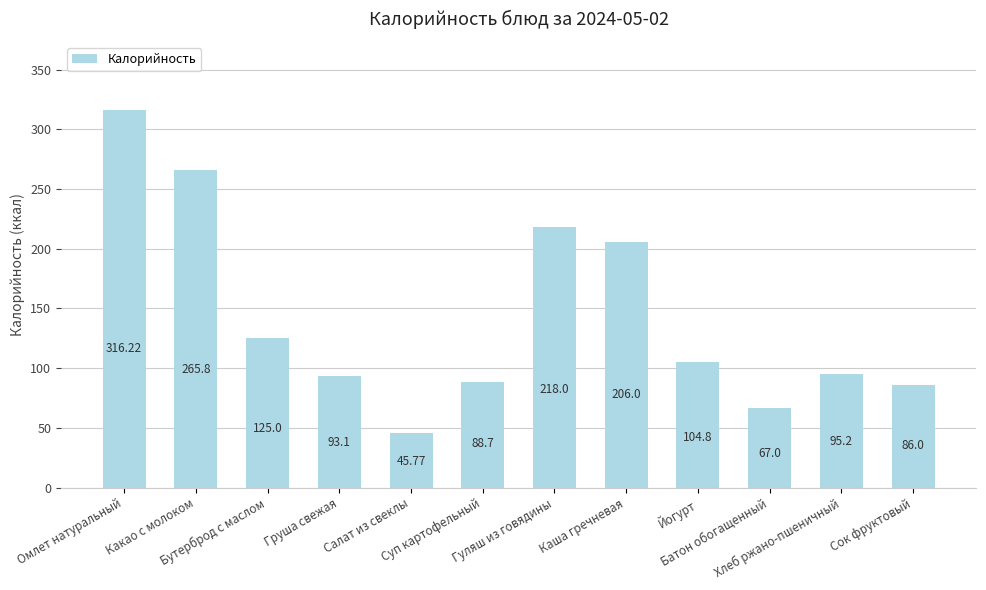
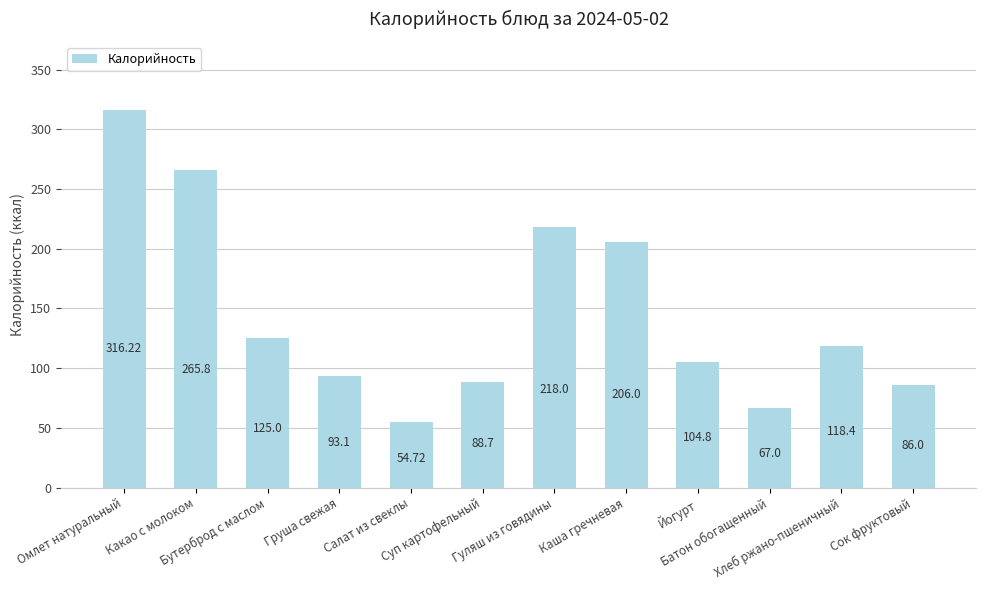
  {
    "Омлет натуральный": 316.22,
    "Какао с молоком": 265.8,
    "Бутерброд с маслом": 125.0,
    "Груша свежая": 93.1,
-   "Салат из свеклы": 45.77,
+   "Салат из свеклы": 54.72,
    "Суп картофельный": 88.7,
    "Гуляш из говядины": 218.0,
    "Каша гречневая": 206.0,
    "Йогурт": 104.8,
    "Батон обогащенный": 67.0,
-   "Хлеб ржано-пшеничный": 95.2,
+   "Хлеб ржано-пшеничный": 118.4,
    "Сок фруктовый": 86.0
  }
